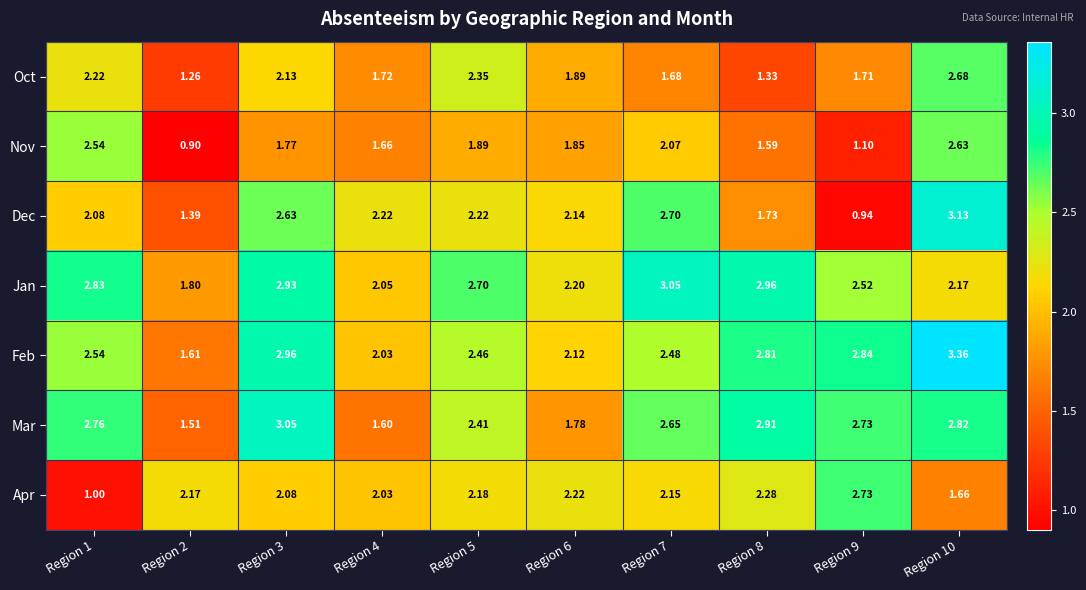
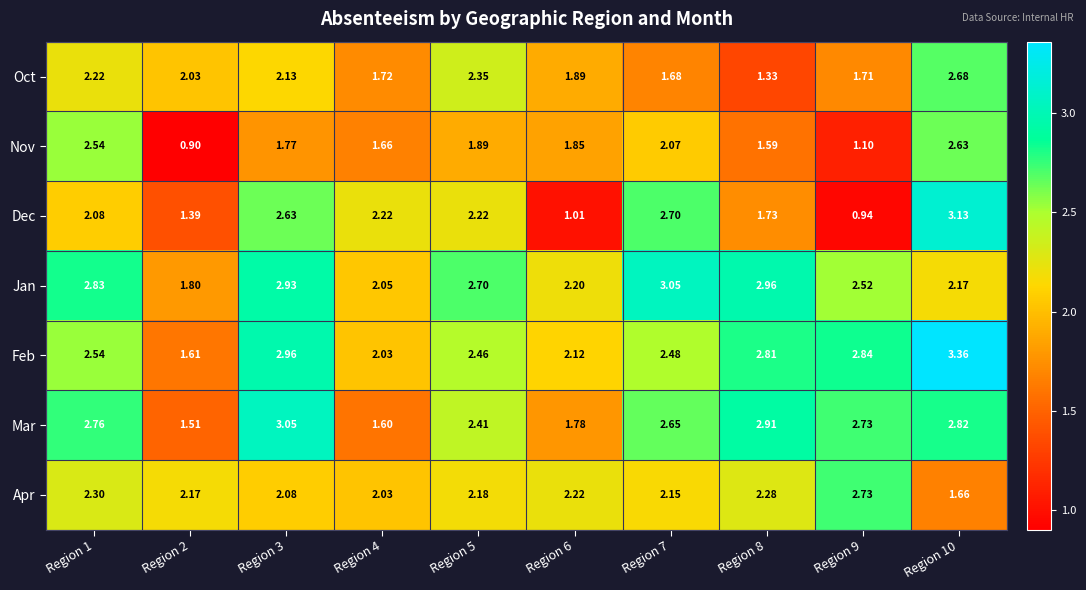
  {
    "Oct": {
      "Region 1": 2.22,
-     "Region 2": 1.26,
+     "Region 2": 2.03,
      "Region 3": 2.13,
      "Region 4": 1.72,
      "Region 5": 2.35,
      "Region 6": 1.89,
      "Region 7": 1.68,
      "Region 8": 1.33,
      "Region 9": 1.71,
      "Region 10": 2.68
    },
    "Nov": {
      "Region 1": 2.54,
      "Region 2": 0.90,
      "Region 3": 1.77,
      "Region 4": 1.66,
      "Region 5": 1.89,
      "Region 6": 1.85,
      "Region 7": 2.07,
      "Region 8": 1.59,
      "Region 9": 1.10,
      "Region 10": 2.63
    },
    "Dec": {
      "Region 1": 2.08,
      "Region 2": 1.39,
      "Region 3": 2.63,
      "Region 4": 2.22,
      "Region 5": 2.22,
-     "Region 6": 2.14,
+     "Region 6": 1.01,
      "Region 7": 2.70,
      "Region 8": 1.73,
      "Region 9": 0.94,
      "Region 10": 3.13
    },
    "Jan": {
      "Region 1": 2.83,
      "Region 2": 1.80,
      "Region 3": 2.93,
      "Region 4": 2.05,
      "Region 5": 2.70,
      "Region 6": 2.20,
      "Region 7": 3.05,
      "Region 8": 2.96,
      "Region 9": 2.52,
      "Region 10": 2.17
    },
    "Feb": {
      "Region 1": 2.54,
      "Region 2": 1.61,
      "Region 3": 2.96,
      "Region 4": 2.03,
      "Region 5": 2.46,
      "Region 6": 2.12,
      "Region 7": 2.48,
      "Region 8": 2.81,
      "Region 9": 2.84,
      "Region 10": 3.36
    },
    "Mar": {
      "Region 1": 2.76,
      "Region 2": 1.51,
      "Region 3": 3.05,
      "Region 4": 1.60,
      "Region 5": 2.41,
      "Region 6": 1.78,
      "Region 7": 2.65,
      "Region 8": 2.91,
      "Region 9": 2.73,
      "Region 10": 2.82
    },
    "Apr": {
-     "Region 1": 1.00,
+     "Region 1": 2.30,
      "Region 2": 2.17,
      "Region 3": 2.08,
      "Region 4": 2.03,
      "Region 5": 2.18,
      "Region 6": 2.22,
      "Region 7": 2.15,
      "Region 8": 2.28,
      "Region 9": 2.73,
      "Region 10": 1.66
    }
  }
